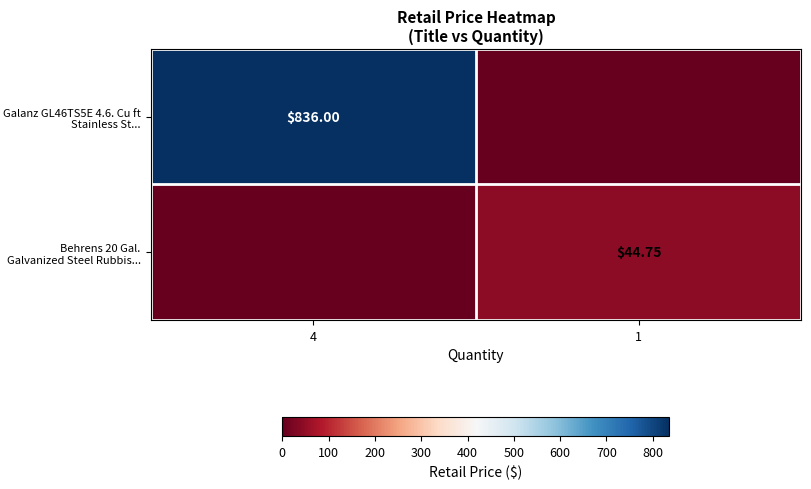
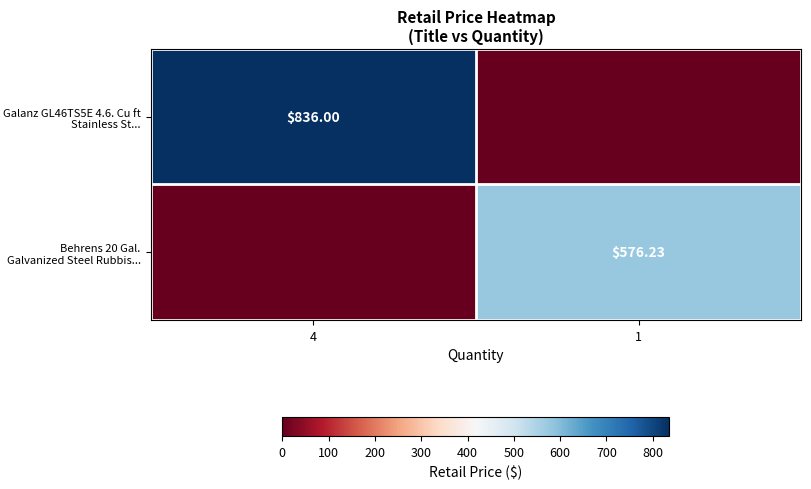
  {
    "Galanz GL46TS5E 4.6. Cu ft Stainless St...": {
      "4": "$836.00"
    },
    "Behrens 20 Gal. Galvanized Steel Rubbis...": {
-     "1": "$44.75"
+     "1": "$576.23"
    }
  }
